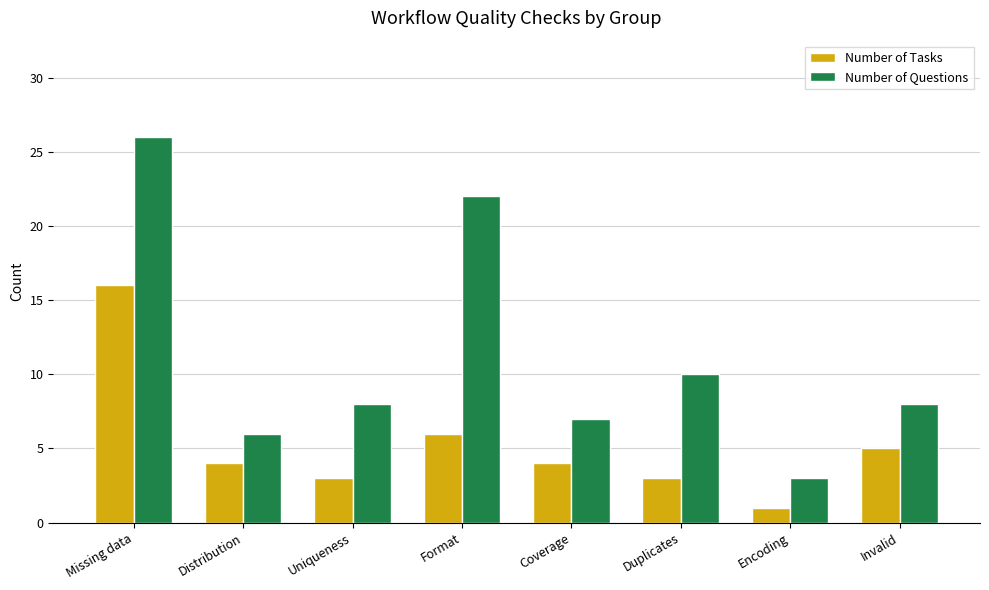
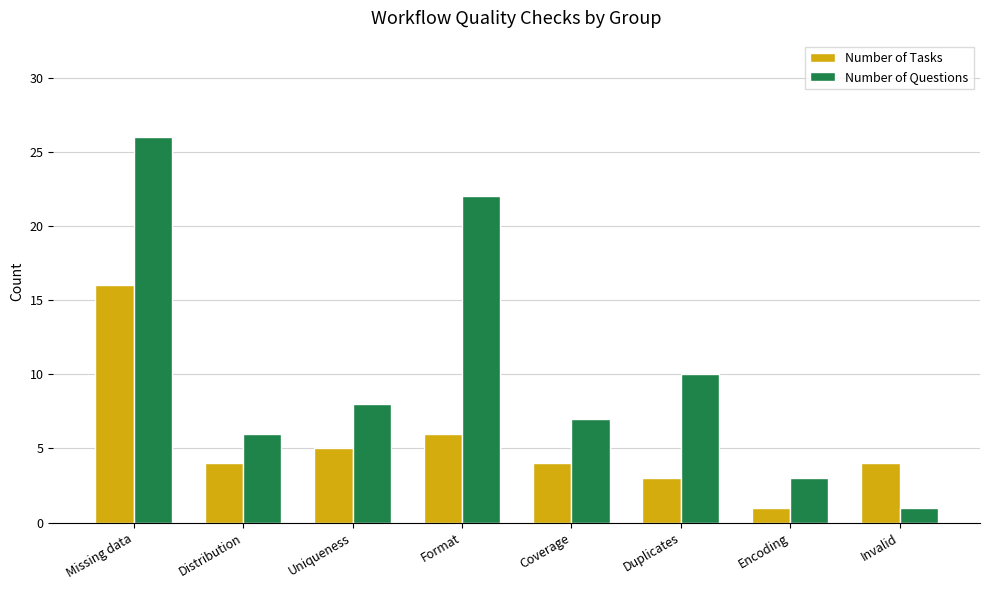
  {
    "Number of Tasks": {
      "Missing data": 16,
      "Distribution": 4,
-     "Uniqueness": 3,
+     "Uniqueness": 5,
      "Format": 6,
      "Coverage": 4,
      "Duplicates": 3,
      "Encoding": 1,
-     "Invalid": 5
+     "Invalid": 4
    },
    "Number of Questions": {
      "Missing data": 26,
      "Distribution": 6,
      "Uniqueness": 8,
      "Format": 22,
      "Coverage": 7,
      "Duplicates": 10,
      "Encoding": 3,
-     "Invalid": 8
+     "Invalid": 1
    }
  }
